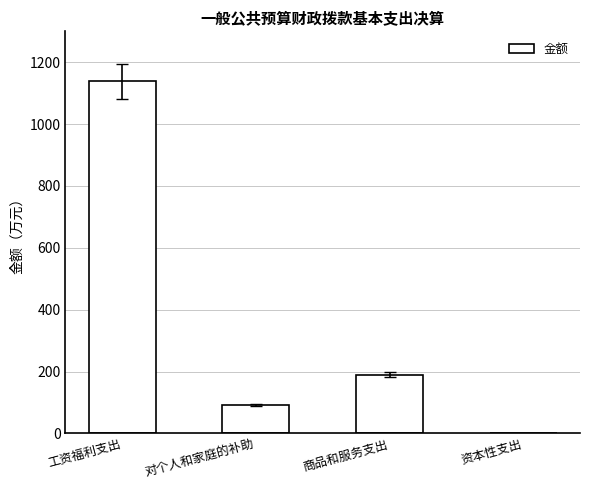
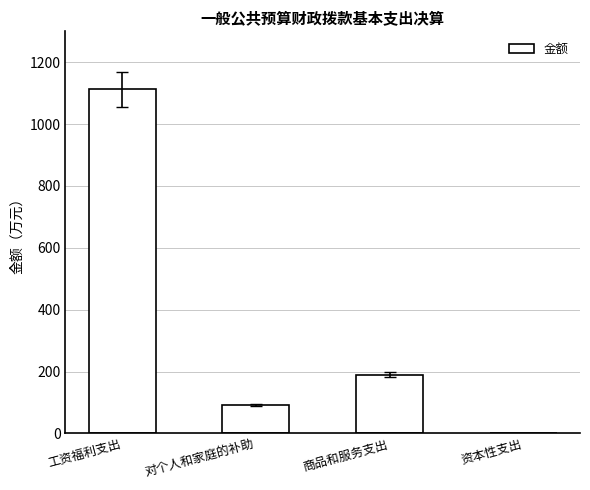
  {
    "金额": {
-     "工资福利支出": 1140,
+     "工资福利支出": 1110,
      "对个人和家庭的补助": 90,
      "商品和服务支出": 190,
      "资本性支出": 0
    }
  }
